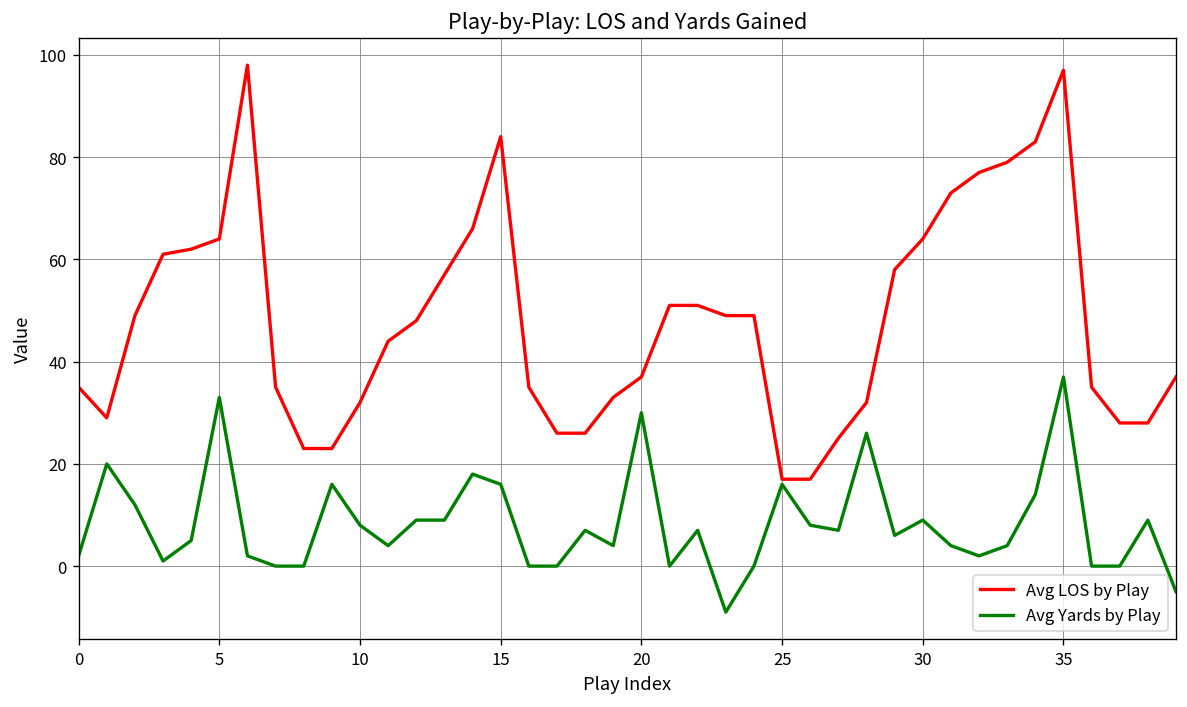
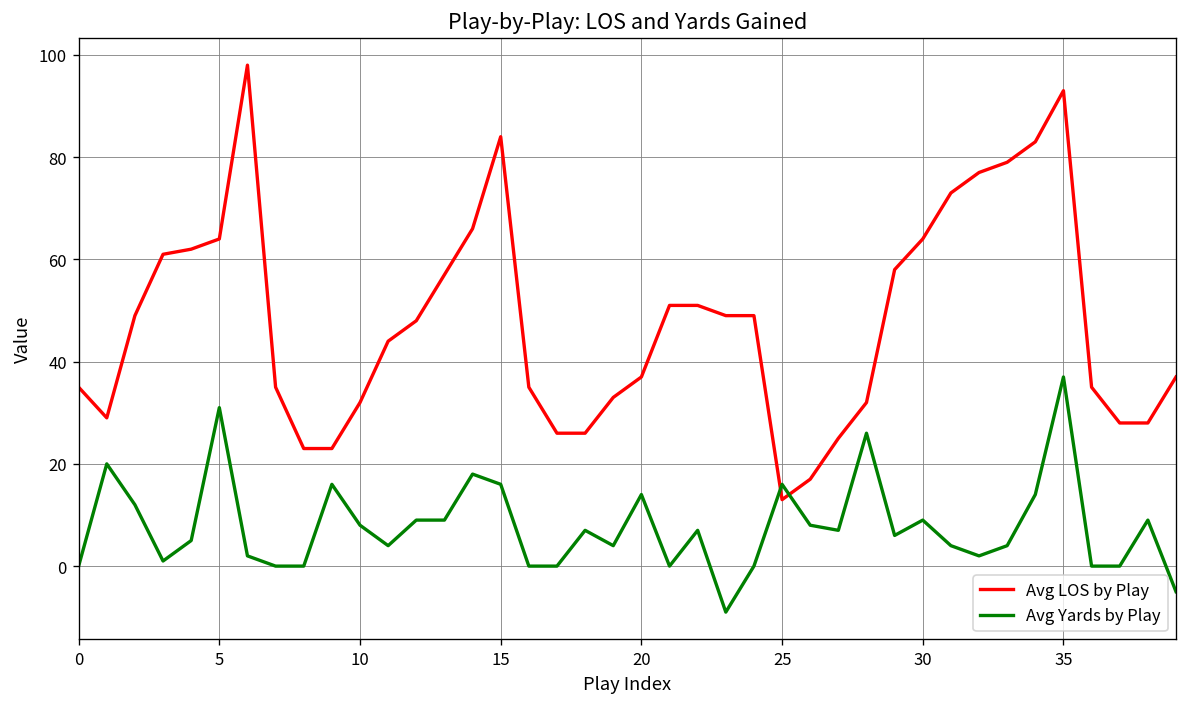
  {
    "Avg LOS by Play": {
      "0": 35,
      "5": 64,
      "10": 32,
      "15": 84,
      "20": 37,
-     "25": 17,
+     "25": 13,
      "30": 64,
-     "35": 97
+     "35": 93
    },
    "Avg Yards by Play": {
-     "0": 2,
-     "5": 33,
+     "0": 0,
+     "5": 31,
      "10": 8,
      "15": 16,
-     "20": 30,
+     "20": 14,
      "25": 16,
      "30": 9,
      "35": 37
    }
  }
